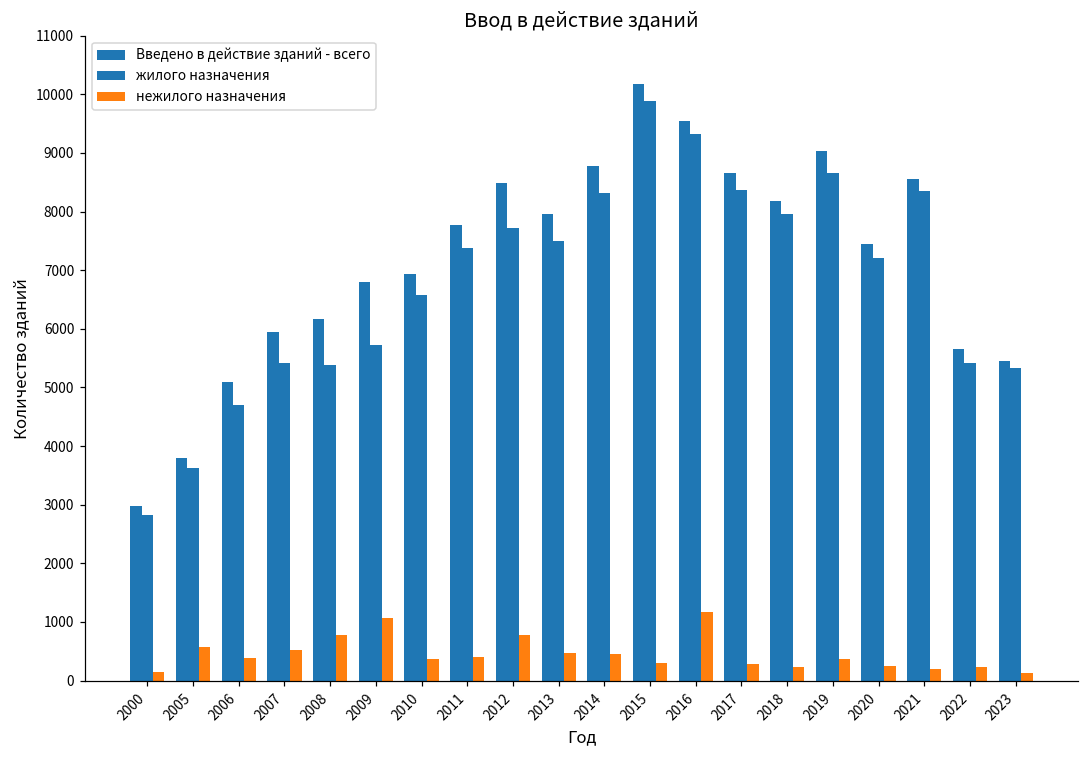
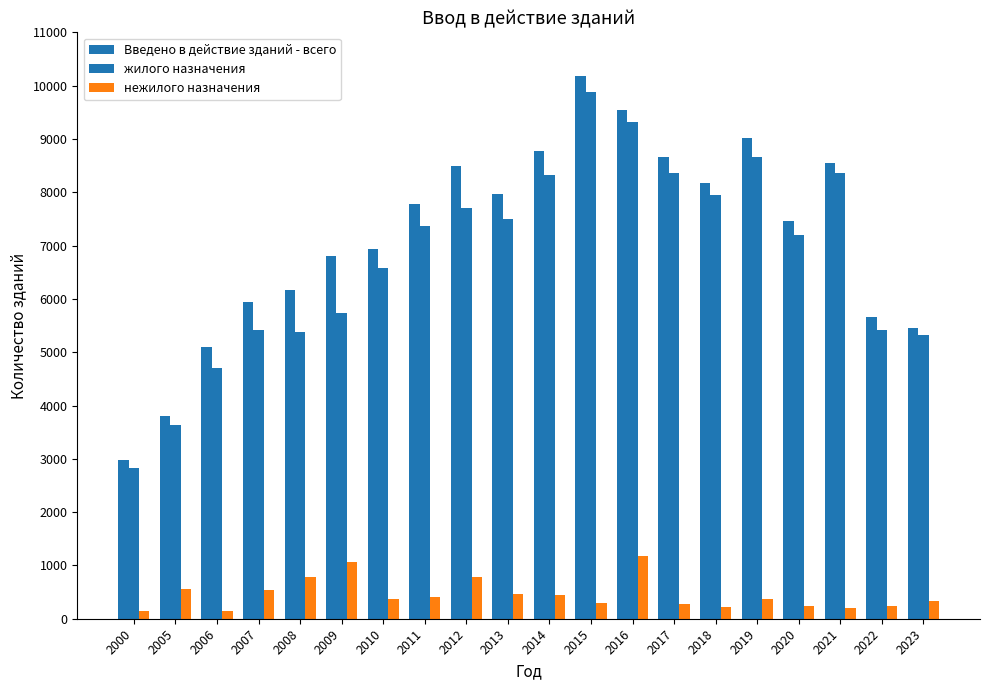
  {
    "нежилого назначения": {
      "2000": 200,
      "2005": 600,
-     "2006": 400,
+     "2006": 100,
      "2007": 500,
      "2008": 800,
      "2009": 1100,
      "2010": 400,
      "2011": 400,
      "2012": 800,
      "2013": 500,
      "2014": 500,
      "2015": 300,
      "2016": 1200,
      "2017": 300,
      "2018": 200,
      "2019": 400,
      "2020": 200,
      "2021": 200,
      "2022": 200,
-     "2023": 100
+     "2023": 300
    }
  }
